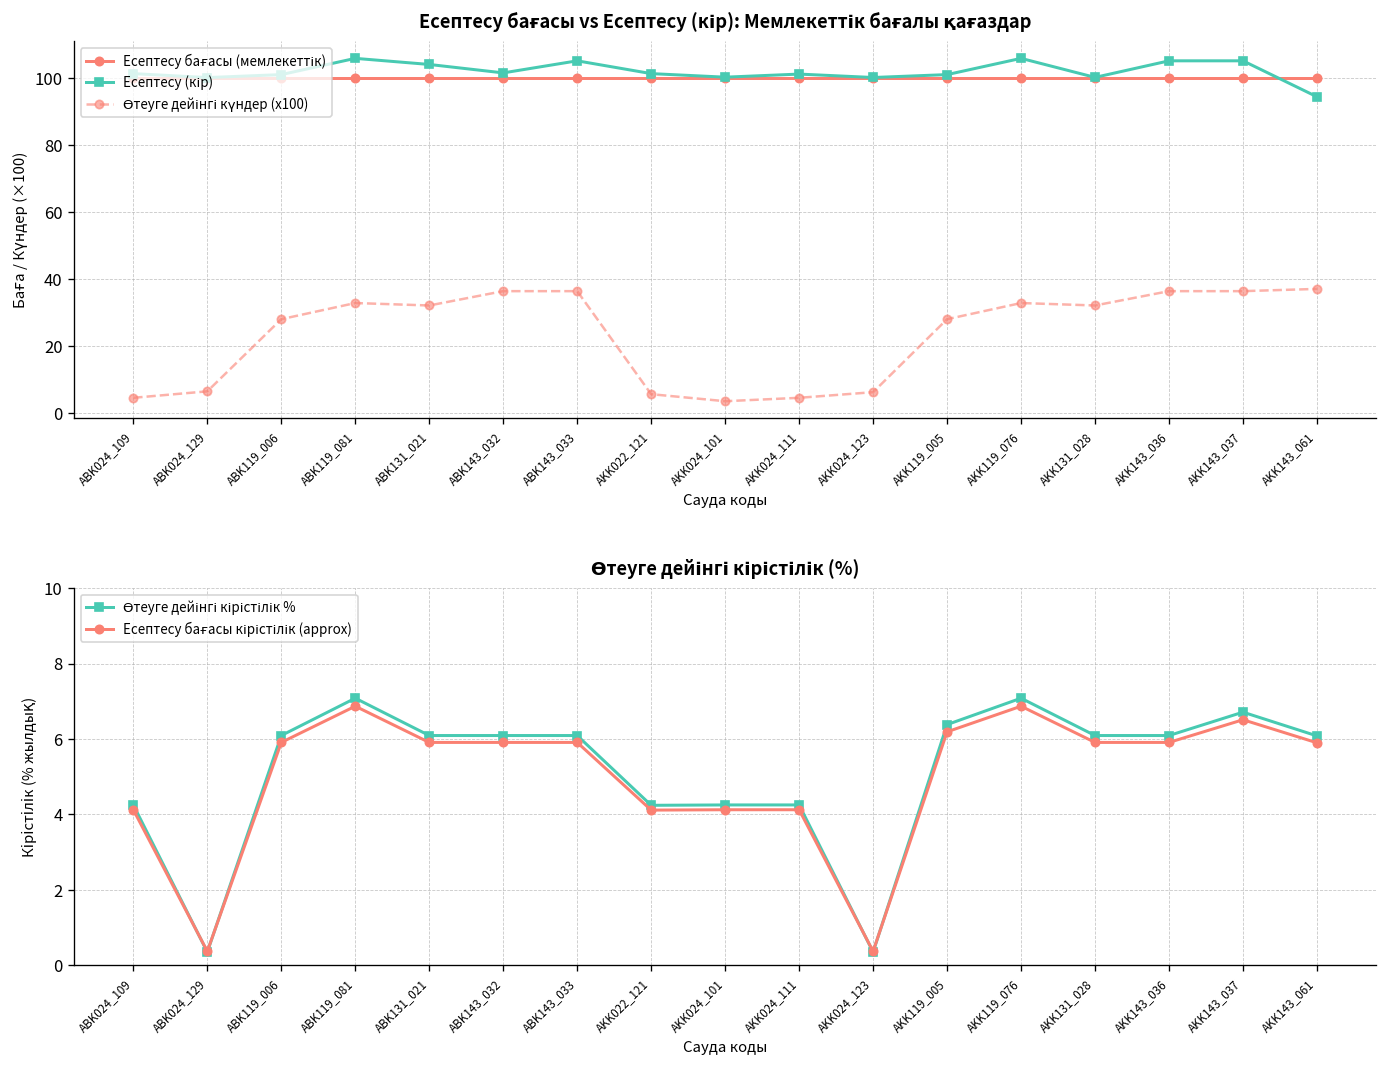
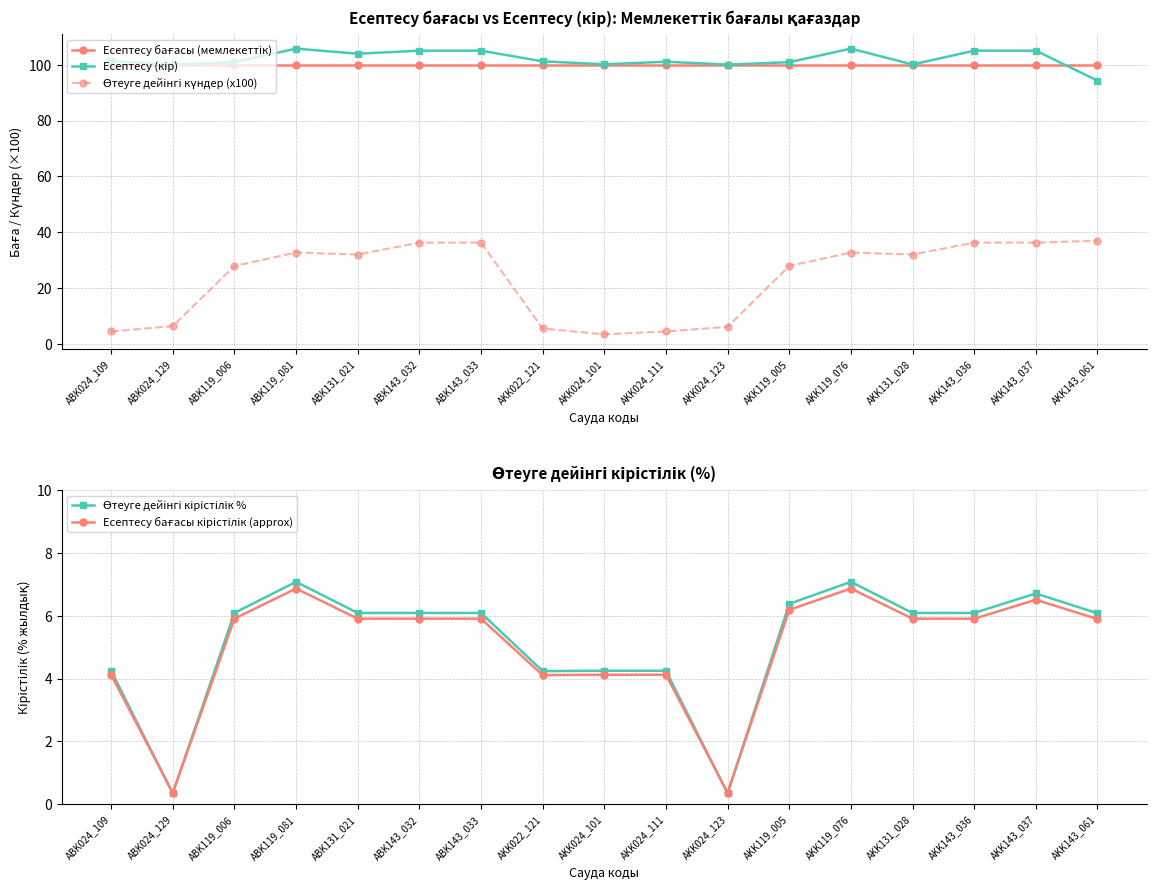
  {
    "Есептесу бағасы vs Есептесу (кір): Мемлекеттік бағалы қағаздар": {
      "Есептесу (кір)": {
        "ABK119_081": 106,
        "ABK131_021": 104,
-       "ABK143_032": 101,
+       "ABK143_032": 105,
        "ABK143_033": 105,
        "AKK022_121": 101,
        "AKK024_111": 101,
        "AKK119_005": 101,
        "AKK119_076": 106,
        "AKK143_036": 105,
        "AKK143_037": 105,
        "AKK143_061": 94
      }
    },
    "Өтеуге дейінгі кірістілік (%)": {
      "Өтеуге дейінгі кірістілік %": {
        "ABK024_109": 4.3,
        "ABK119_006": 6.1,
        "ABK119_081": 7.1,
        "ABK131_021": 6.1,
        "ABK143_032": 6.1,
        "ABK143_033": 6.1,
        "AKK022_121": 4.2,
        "AKK024_101": 4.3,
        "AKK024_111": 4.3,
        "AKK119_005": 6.4,
        "AKK119_076": 7.1,
        "AKK131_028": 6.1,
        "AKK143_036": 6.1,
        "AKK143_037": 6.7,
        "AKK143_061": 6.1
      },
      "Есептесу бағасы кірістілік (approx)": {
        "ABK024_109": 4.1,
        "ABK119_006": 5.9,
        "ABK119_081": 6.9,
        "ABK131_021": 5.9,
        "ABK143_032": 5.9,
        "ABK143_033": 5.9,
        "AKK022_121": 4.1,
        "AKK024_101": 4.1,
        "AKK024_111": 4.1,
        "AKK119_005": 6.2,
        "AKK119_076": 6.9,
        "AKK131_028": 5.9,
        "AKK143_036": 5.9,
        "AKK143_037": 6.5,
        "AKK143_061": 5.9
      }
    }
  }
